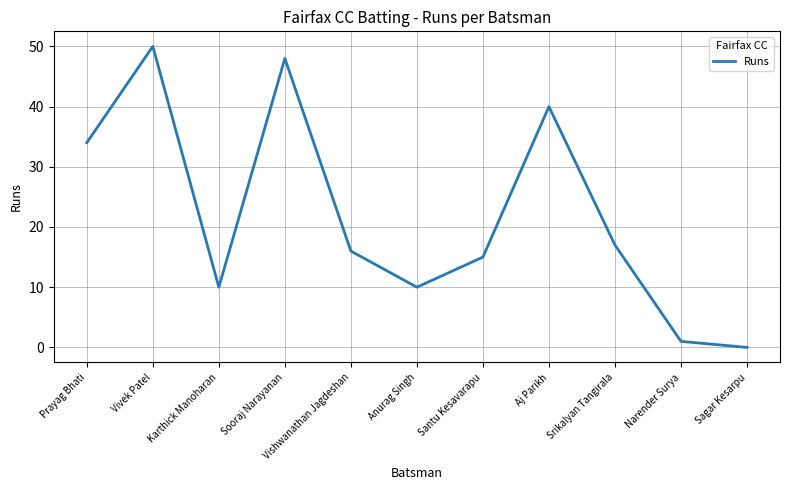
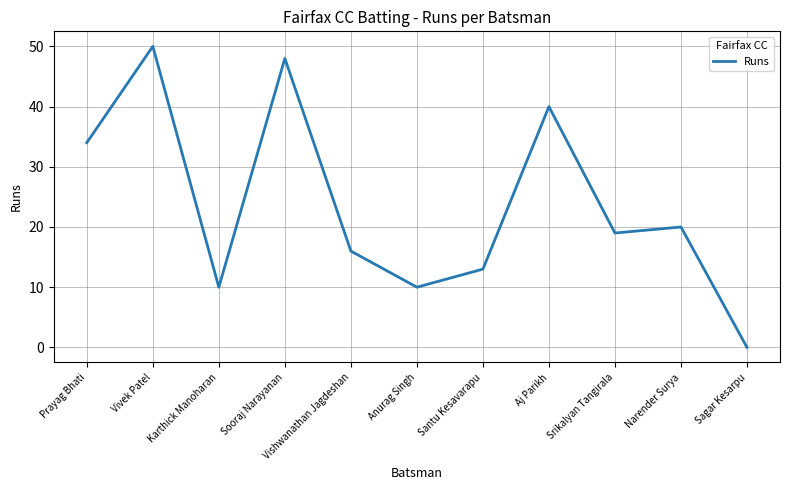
  {
    "Prayag Bhati": 34,
    "Vivek Patel": 50,
    "Karthick Manoharan": 10,
    "Sooraj Narayanan": 48,
    "Vishwanathan Jagdeshan": 16,
    "Anurag Singh": 10,
-   "Santu Kesavarapu": 15,
+   "Santu Kesavarapu": 13,
    "Aj Parikh": 40,
-   "Srikalyan Tangirala": 17,
-   "Narender Surya": 1,
+   "Srikalyan Tangirala": 19,
+   "Narender Surya": 20,
    "Sagar Kesarpu": 0
  }
